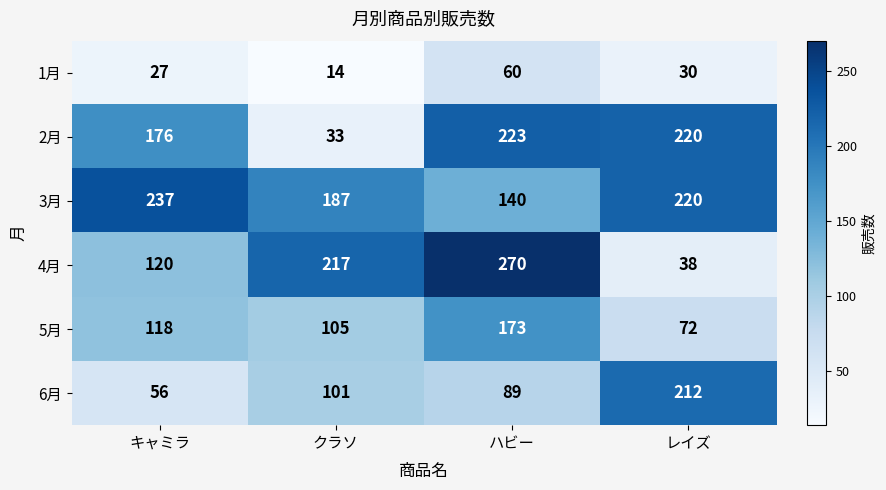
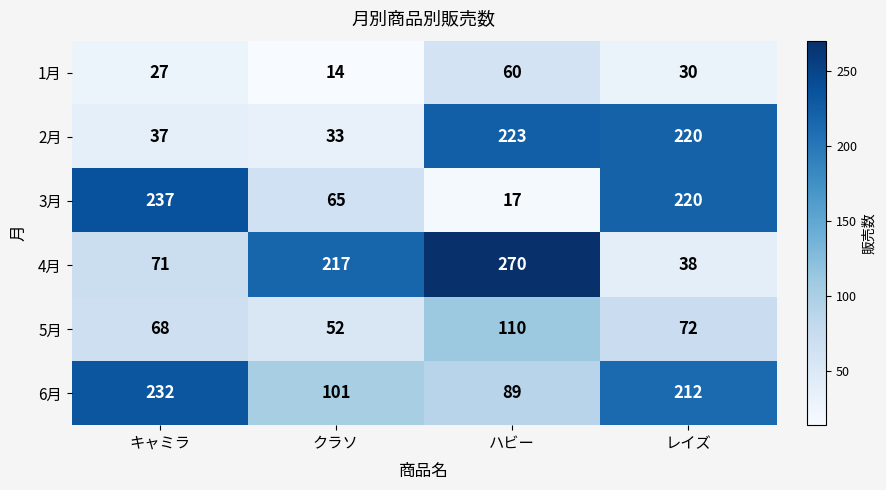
  {
    "1月": {
      "キャミラ": 27,
      "クラソ": 14,
      "ハビー": 60,
      "レイズ": 30
    },
    "2月": {
-     "キャミラ": 176,
+     "キャミラ": 37,
      "クラソ": 33,
      "ハビー": 223,
      "レイズ": 220
    },
    "3月": {
      "キャミラ": 237,
-     "クラソ": 187,
-     "ハビー": 140,
+     "クラソ": 65,
+     "ハビー": 17,
      "レイズ": 220
    },
    "4月": {
-     "キャミラ": 120,
+     "キャミラ": 71,
      "クラソ": 217,
      "ハビー": 270,
      "レイズ": 38
    },
    "5月": {
-     "キャミラ": 118,
-     "クラソ": 105,
-     "ハビー": 173,
+     "キャミラ": 68,
+     "クラソ": 52,
+     "ハビー": 110,
      "レイズ": 72
    },
    "6月": {
-     "キャミラ": 56,
+     "キャミラ": 232,
      "クラソ": 101,
      "ハビー": 89,
      "レイズ": 212
    }
  }
